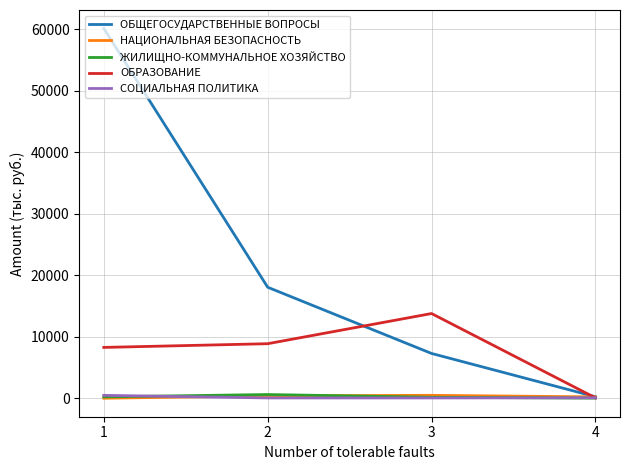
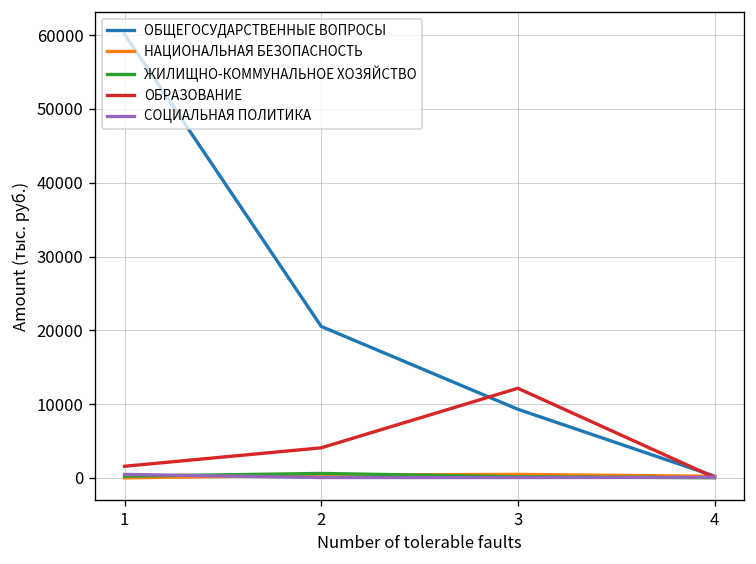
  {
    "ОБЩЕГОСУДАРСТВЕННЫЕ ВОПРОСЫ": {
-     "2": 18000,
-     "3": 7000
+     "2": 21000,
+     "3": 9000
    },
    "ОБРАЗОВАНИЕ": {
-     "1": 8000,
-     "2": 9000,
-     "3": 14000
+     "1": 2000,
+     "2": 4000,
+     "3": 12000
    }
  }
